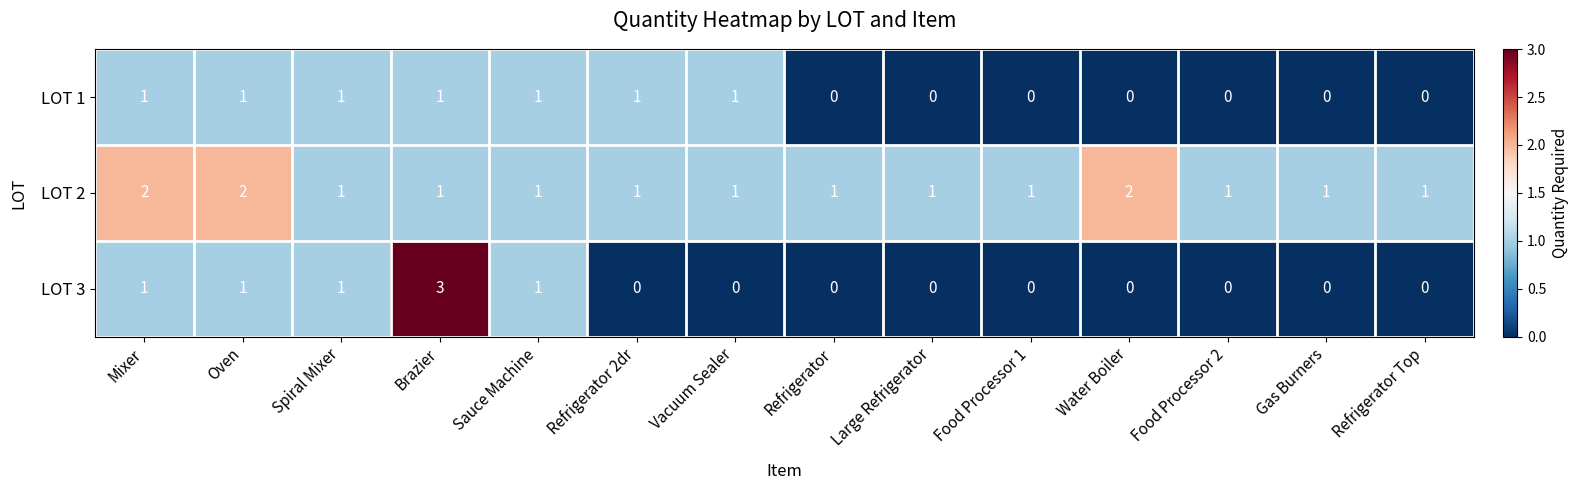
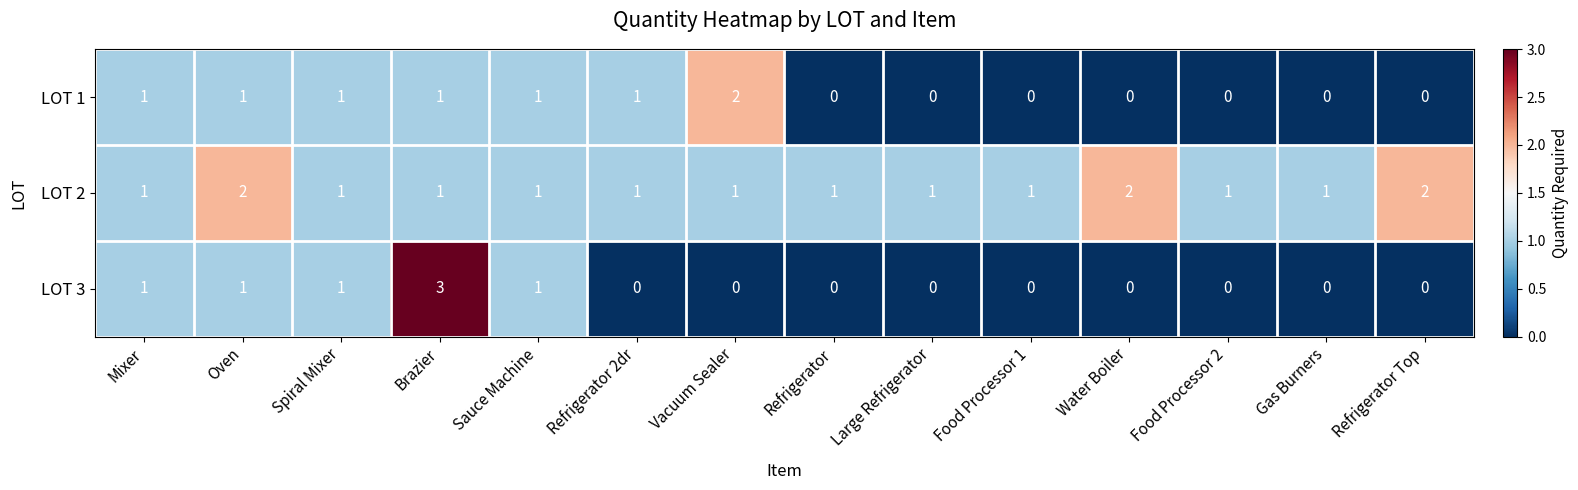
  {
    "LOT 1": {
      "Mixer": 1,
      "Oven": 1,
      "Spiral Mixer": 1,
      "Brazier": 1,
      "Sauce Machine": 1,
      "Refrigerator 2dr": 1,
-     "Vacuum Sealer": 1,
+     "Vacuum Sealer": 2,
      "Refrigerator": 0,
      "Large Refrigerator": 0,
      "Food Processor 1": 0,
      "Water Boiler": 0,
      "Food Processor 2": 0,
      "Gas Burners": 0,
      "Refrigerator Top": 0
    },
    "LOT 2": {
-     "Mixer": 2,
+     "Mixer": 1,
      "Oven": 2,
      "Spiral Mixer": 1,
      "Brazier": 1,
      "Sauce Machine": 1,
      "Refrigerator 2dr": 1,
      "Vacuum Sealer": 1,
      "Refrigerator": 1,
      "Large Refrigerator": 1,
      "Food Processor 1": 1,
      "Water Boiler": 2,
      "Food Processor 2": 1,
      "Gas Burners": 1,
-     "Refrigerator Top": 1
+     "Refrigerator Top": 2
    },
    "LOT 3": {
      "Mixer": 1,
      "Oven": 1,
      "Spiral Mixer": 1,
      "Brazier": 3,
      "Sauce Machine": 1,
      "Refrigerator 2dr": 0,
      "Vacuum Sealer": 0,
      "Refrigerator": 0,
      "Large Refrigerator": 0,
      "Food Processor 1": 0,
      "Water Boiler": 0,
      "Food Processor 2": 0,
      "Gas Burners": 0,
      "Refrigerator Top": 0
    }
  }
